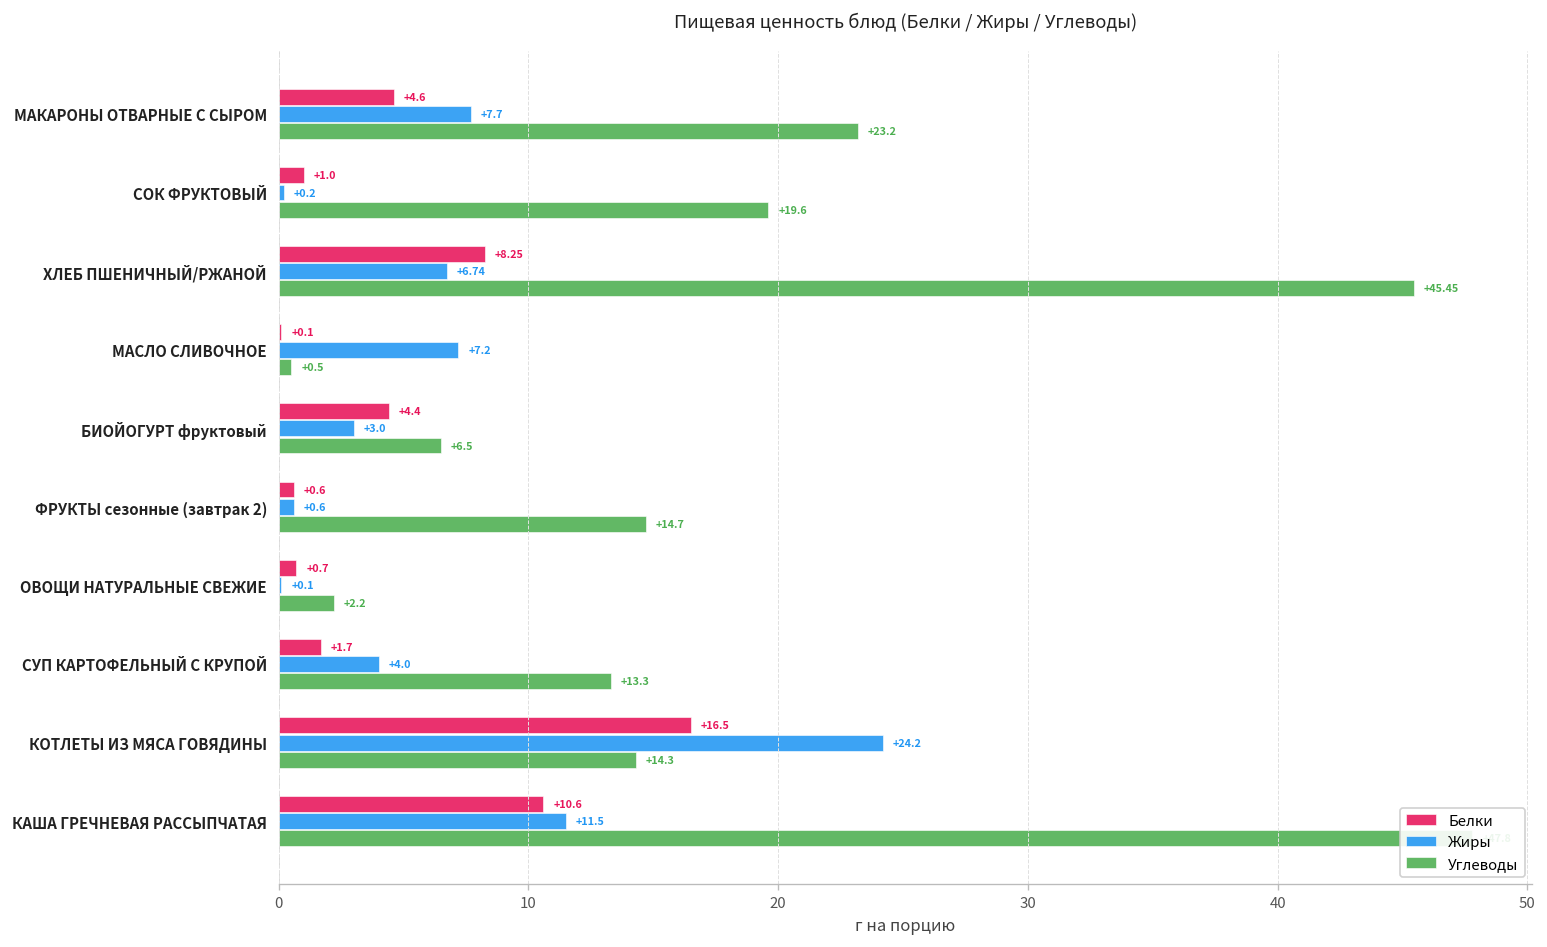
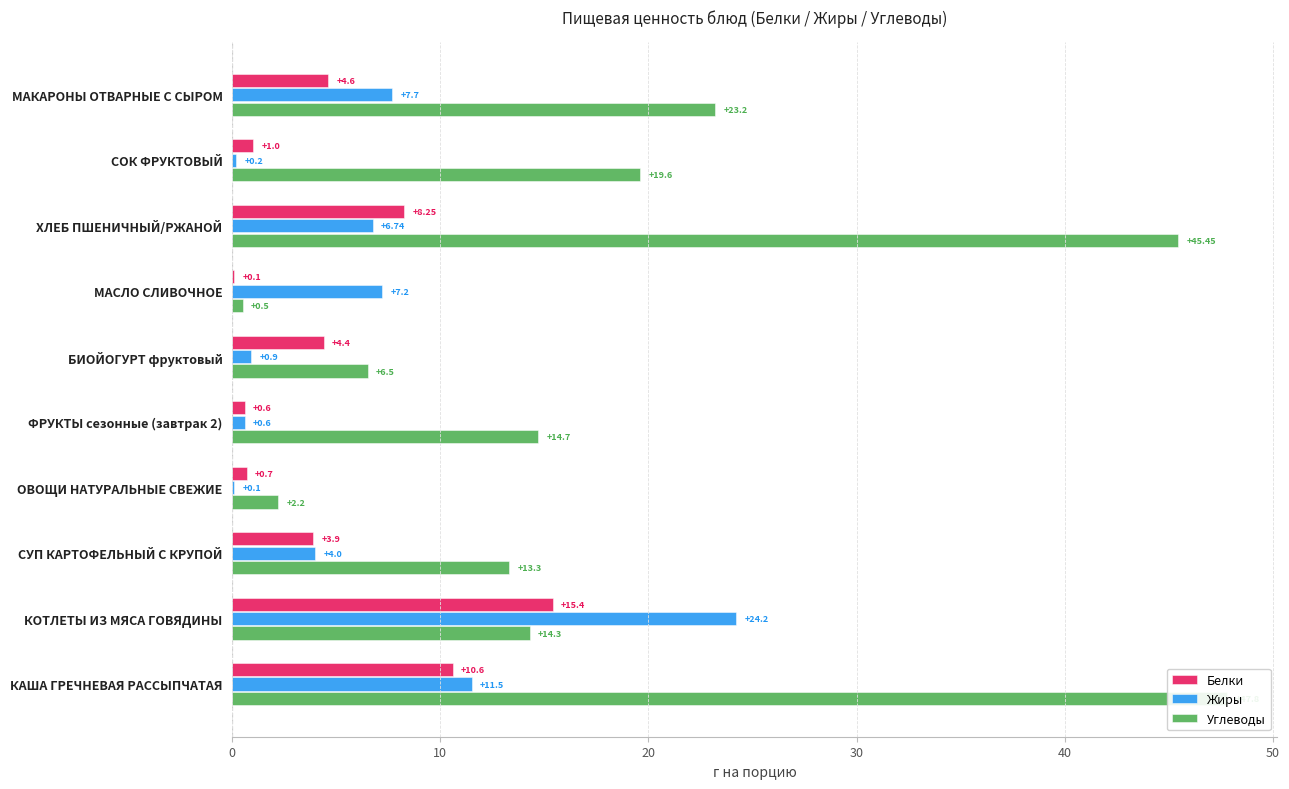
  {
    "Белки": {
      "МАКАРОНЫ ОТВАРНЫЕ С СЫРОМ": "+4.6",
      "СОК ФРУКТОВЫЙ": "+1.0",
      "ХЛЕБ ПШЕНИЧНЫЙ/РЖАНОЙ": "+8.25",
      "МАСЛО СЛИВОЧНОЕ": "+0.1",
      "БИОЙОГУРТ фруктовый": "+4.4",
      "ФРУКТЫ сезонные (завтрак 2)": "+0.6",
      "ОВОЩИ НАТУРАЛЬНЫЕ СВЕЖИЕ": "+0.7",
-     "СУП КАРТОФЕЛЬНЫЙ С КРУПОЙ": "+1.7",
-     "КОТЛЕТЫ ИЗ МЯСА ГОВЯДИНЫ": "+16.5",
+     "СУП КАРТОФЕЛЬНЫЙ С КРУПОЙ": "+3.9",
+     "КОТЛЕТЫ ИЗ МЯСА ГОВЯДИНЫ": "+15.4",
      "КАША ГРЕЧНЕВАЯ РАССЫПЧАТАЯ": "+10.6"
    },
    "Жиры": {
      "МАКАРОНЫ ОТВАРНЫЕ С СЫРОМ": "+7.7",
      "СОК ФРУКТОВЫЙ": "+0.2",
      "ХЛЕБ ПШЕНИЧНЫЙ/РЖАНОЙ": "+6.74",
      "МАСЛО СЛИВОЧНОЕ": "+7.2",
-     "БИОЙОГУРТ фруктовый": "+3.0",
+     "БИОЙОГУРТ фруктовый": "+0.9",
      "ФРУКТЫ сезонные (завтрак 2)": "+0.6",
      "ОВОЩИ НАТУРАЛЬНЫЕ СВЕЖИЕ": "+0.1",
      "СУП КАРТОФЕЛЬНЫЙ С КРУПОЙ": "+4.0",
      "КОТЛЕТЫ ИЗ МЯСА ГОВЯДИНЫ": "+24.2",
      "КАША ГРЕЧНЕВАЯ РАССЫПЧАТАЯ": "+11.5"
    },
    "Углеводы": {
      "МАКАРОНЫ ОТВАРНЫЕ С СЫРОМ": "+23.2",
      "СОК ФРУКТОВЫЙ": "+19.6",
      "ХЛЕБ ПШЕНИЧНЫЙ/РЖАНОЙ": "+45.45",
      "МАСЛО СЛИВОЧНОЕ": "+0.5",
      "БИОЙОГУРТ фруктовый": "+6.5",
      "ФРУКТЫ сезонные (завтрак 2)": "+14.7",
      "ОВОЩИ НАТУРАЛЬНЫЕ СВЕЖИЕ": "+2.2",
      "СУП КАРТОФЕЛЬНЫЙ С КРУПОЙ": "+13.3",
      "КОТЛЕТЫ ИЗ МЯСА ГОВЯДИНЫ": "+14.3"
    }
  }
